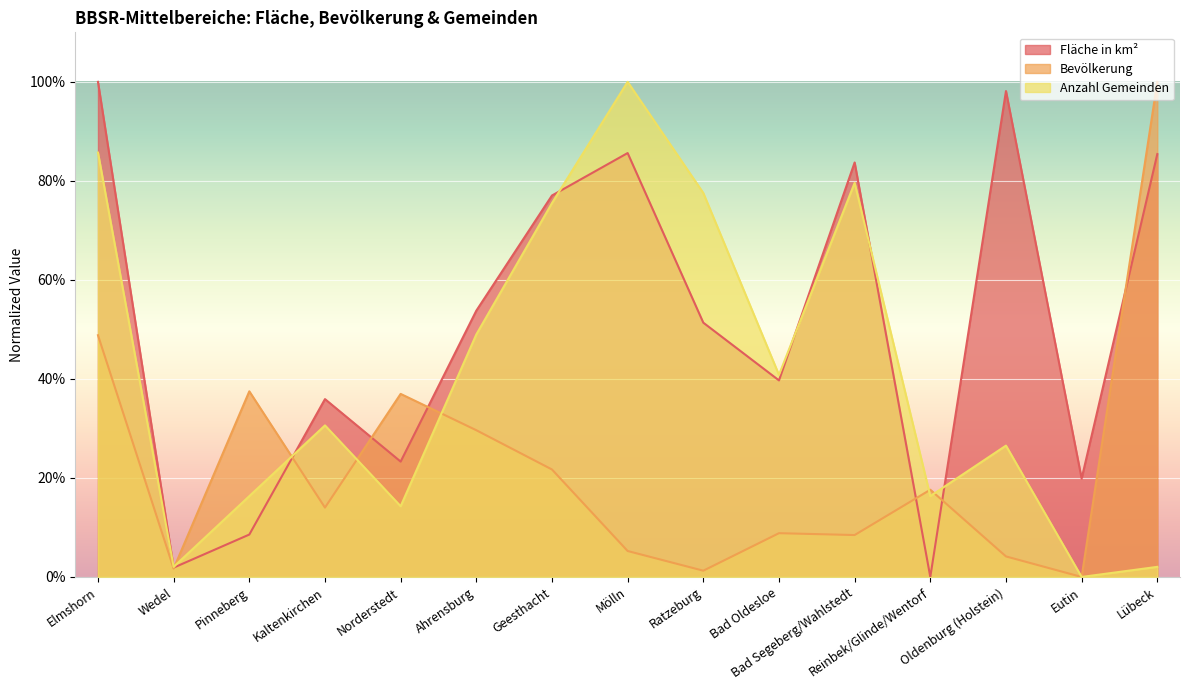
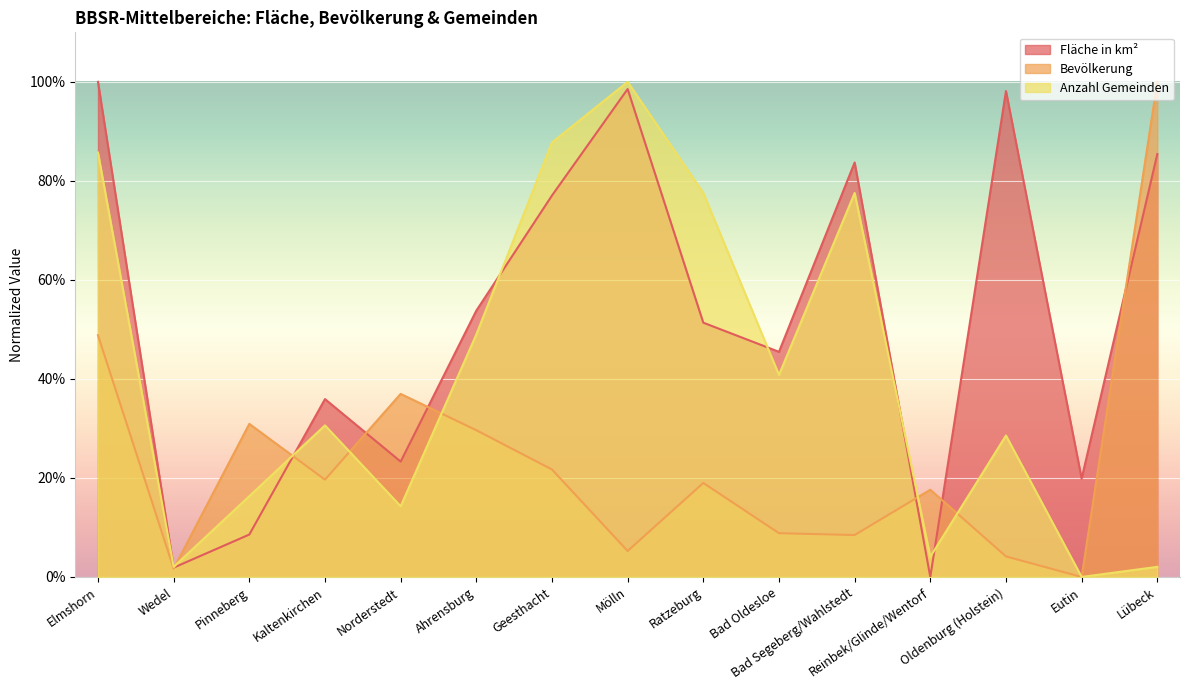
  {
    "Fläche in km²": {
      "Elmshorn": "100%",
      "Pinneberg": "9%",
      "Kaltenkirchen": "36%",
      "Norderstedt": "23%",
      "Ahrensburg": "54%",
      "Geesthacht": "77%",
-     "Mölln": "86%",
+     "Mölln": "99%",
      "Ratzeburg": "51%",
-     "Bad Oldesloe": "40%",
+     "Bad Oldesloe": "45%",
      "Bad Segeberg/Wahlstedt": "84%",
      "Reinbek/Glinde/Wentorf": "0%",
      "Oldenburg (Holstein)": "98%",
      "Eutin": "20%",
      "Lübeck": "85%"
    },
    "Bevölkerung": {
      "Elmshorn": "49%",
-     "Pinneberg": "37%",
-     "Kaltenkirchen": "14%",
+     "Pinneberg": "31%",
+     "Kaltenkirchen": "20%",
      "Norderstedt": "37%",
      "Ahrensburg": "30%",
      "Geesthacht": "22%",
      "Mölln": "5%",
-     "Ratzeburg": "1%",
+     "Ratzeburg": "19%",
      "Bad Oldesloe": "9%",
      "Bad Segeberg/Wahlstedt": "8%",
      "Reinbek/Glinde/Wentorf": "18%",
      "Oldenburg (Holstein)": "4%"
    },
    "Anzahl Gemeinden": {
      "Elmshorn": "86%",
      "Pinneberg": "16%",
      "Kaltenkirchen": "31%",
      "Norderstedt": "14%",
      "Ahrensburg": "49%",
-     "Geesthacht": "76%",
+     "Geesthacht": "88%",
      "Mölln": "100%",
      "Ratzeburg": "78%",
      "Bad Oldesloe": "41%",
-     "Bad Segeberg/Wahlstedt": "80%",
-     "Reinbek/Glinde/Wentorf": "16%",
-     "Oldenburg (Holstein)": "27%",
+     "Bad Segeberg/Wahlstedt": "78%",
+     "Reinbek/Glinde/Wentorf": "4%",
+     "Oldenburg (Holstein)": "29%",
      "Lübeck": "2%"
    }
  }
